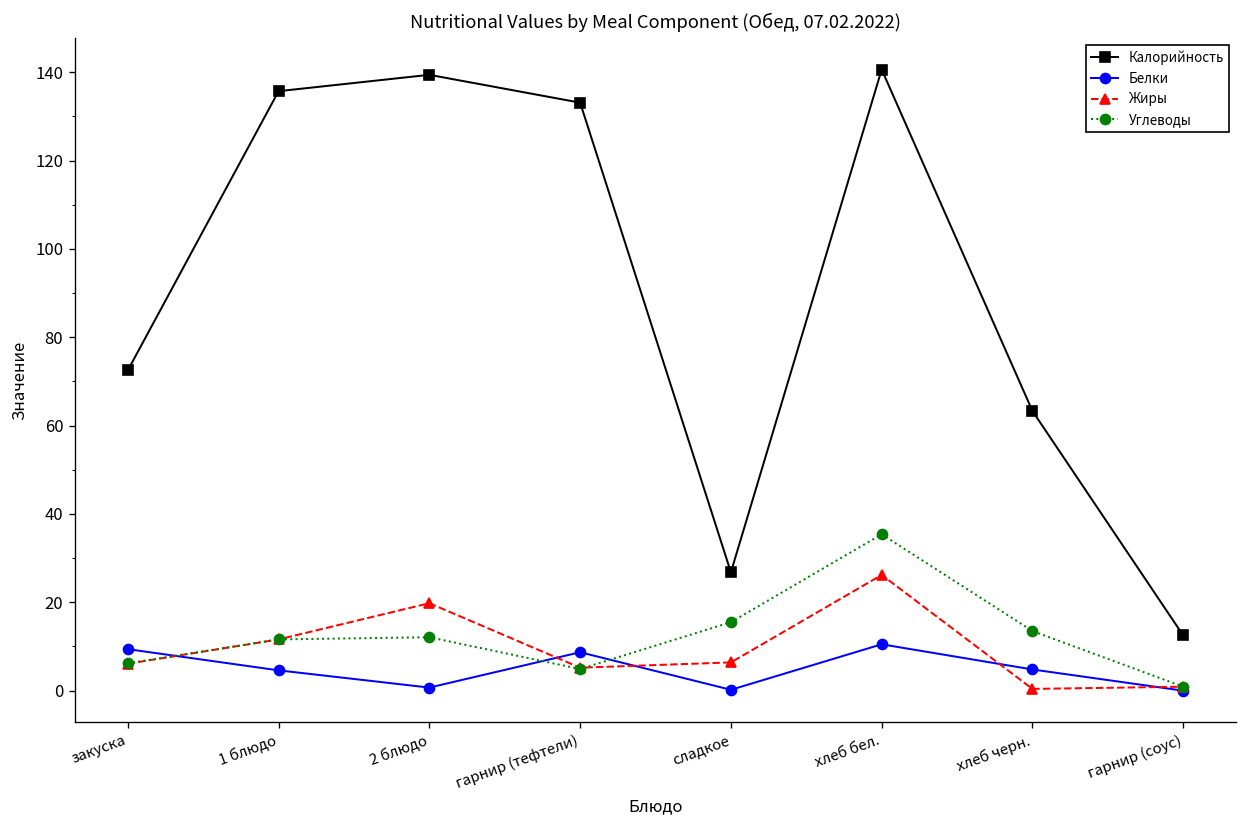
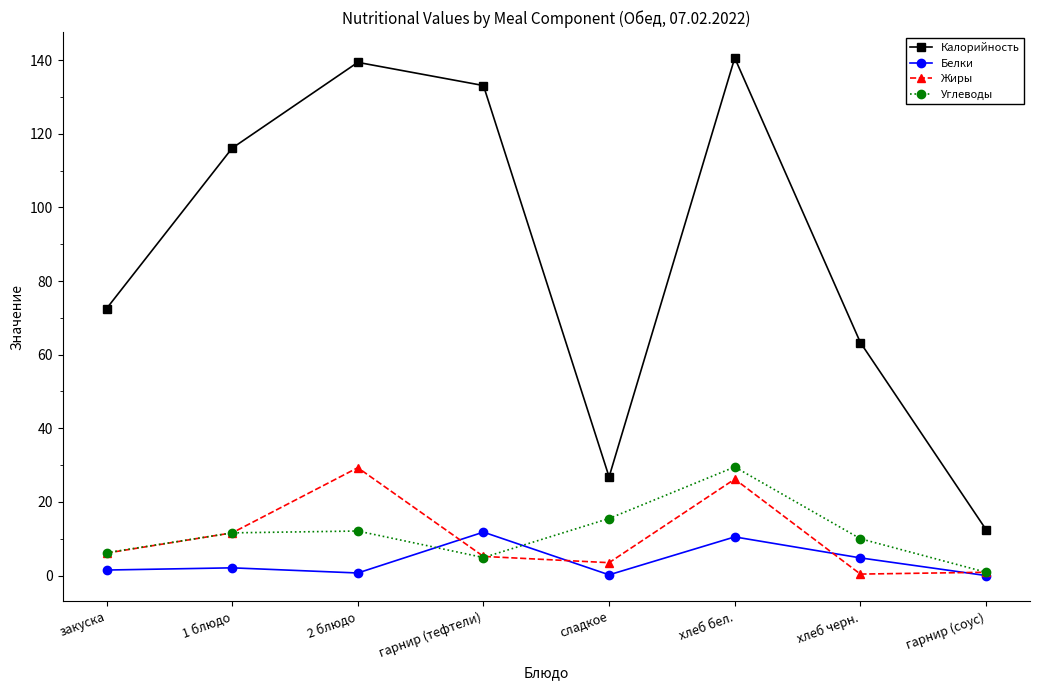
  {
    "Калорийность": {
      "закуска": 73,
-     "1 блюдо": 136,
+     "1 блюдо": 116,
      "2 блюдо": 139,
      "гарнир (тефтели)": 133,
      "сладкое": 27,
      "хлеб бел.": 141,
      "хлеб черн.": 63,
      "гарнир (соус)": 13
    },
    "Белки": {
-     "закуска": 9,
-     "1 блюдо": 5,
+     "закуска": 2,
+     "1 блюдо": 2,
      "2 блюдо": 1,
-     "гарнир (тефтели)": 9,
+     "гарнир (тефтели)": 12,
      "сладкое": 0,
      "хлеб бел.": 11,
      "хлеб черн.": 5,
      "гарнир (соус)": 0
    },
    "Жиры": {
-     "2 блюдо": 20,
-     "сладкое": 6,
+     "2 блюдо": 29,
+     "сладкое": 4,
      "хлеб бел.": 26,
      "хлеб черн.": 0
    },
    "Углеводы": {
      "2 блюдо": 12,
      "сладкое": 16,
-     "хлеб бел.": 35,
-     "хлеб черн.": 14
+     "хлеб бел.": 30,
+     "хлеб черн.": 10
    }
  }
